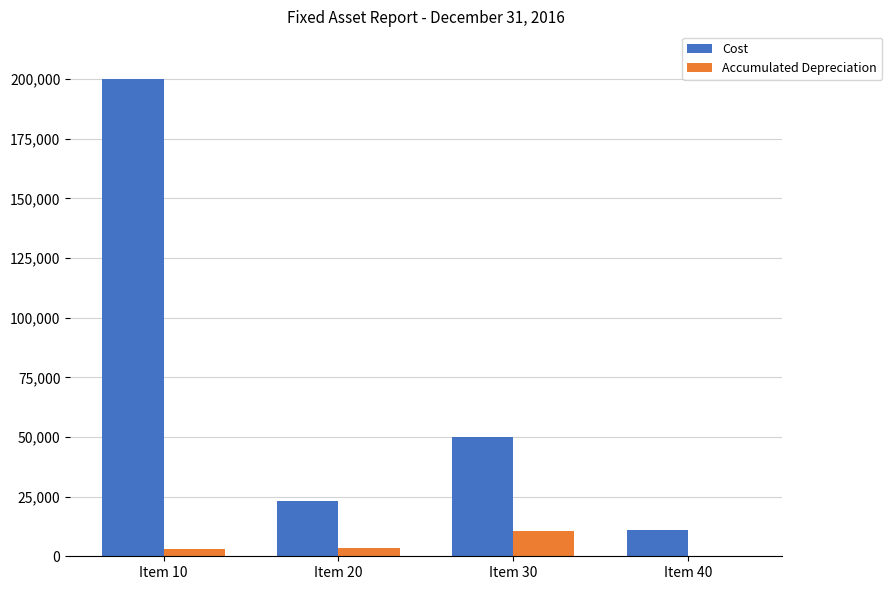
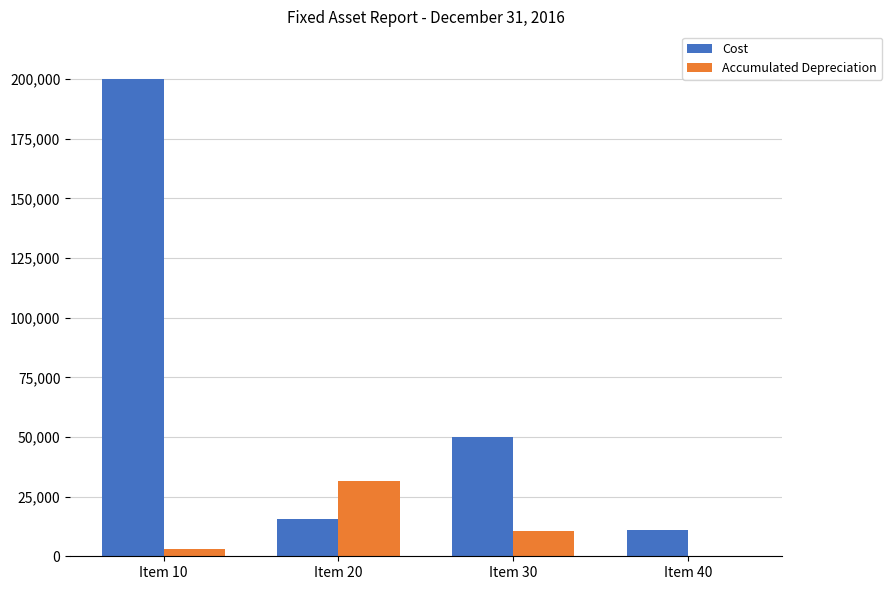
  {
    "Cost": {
      "Item 10": "200,000",
-     "Item 20": "23,000",
+     "Item 20": "16,000",
      "Item 30": "50,000",
      "Item 40": "11,000"
    },
    "Accumulated Depreciation": {
      "Item 10": "3,000",
-     "Item 20": "4,000",
+     "Item 20": "32,000",
      "Item 30": "11,000"
    }
  }
